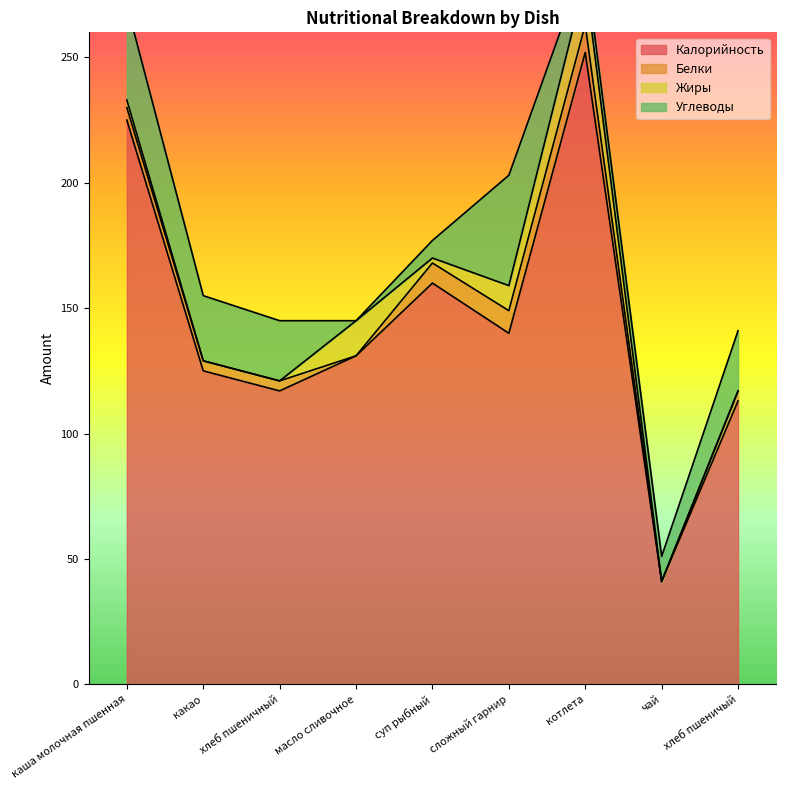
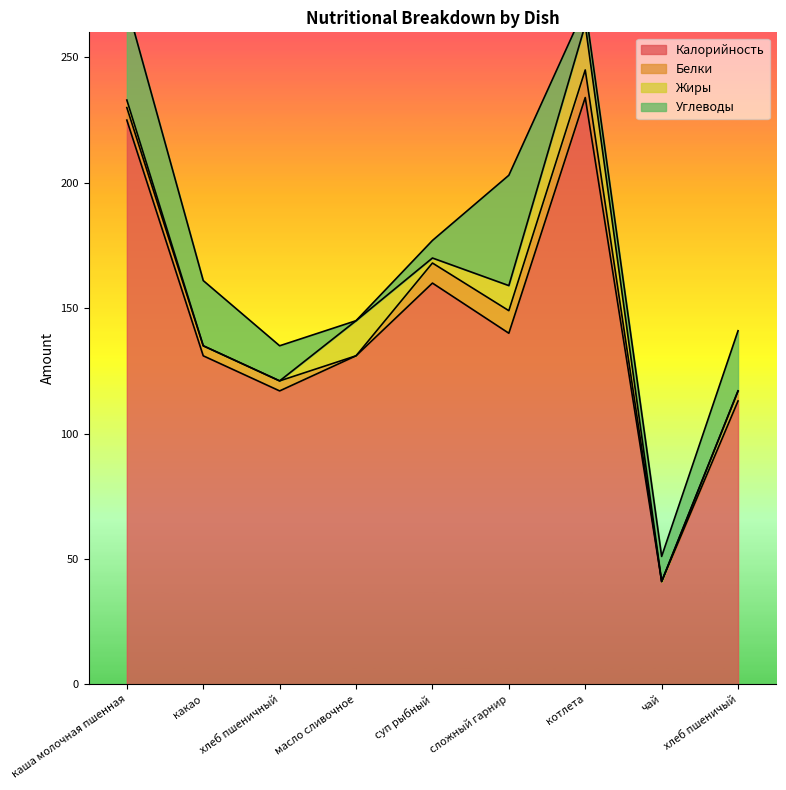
  {
    "Калорийность": {
      "каша молочная пшенная": 225,
-     "какао": 125,
+     "какао": 131,
      "хлеб пшеничный": 117,
      "суп рыбный": 160,
      "сложный гарнир": 140,
-     "котлета": 252,
+     "котлета": 234,
      "хлеб пшеничый": 113
    },
    "Белки": {
      "каша молочная пшенная": 5,
      "суп рыбный": 8,
      "сложный гарнир": 9
    },
    "Жиры": {
      "каша молочная пшенная": 3,
      "суп рыбный": 2,
      "сложный гарнир": 10
    },
    "Углеводы": {
      "какао": 26,
-     "хлеб пшеничный": 24,
+     "хлеб пшеничный": 14,
      "суп рыбный": 7,
      "сложный гарнир": 44,
      "чай": 10,
      "хлеб пшеничый": 24
    }
  }
